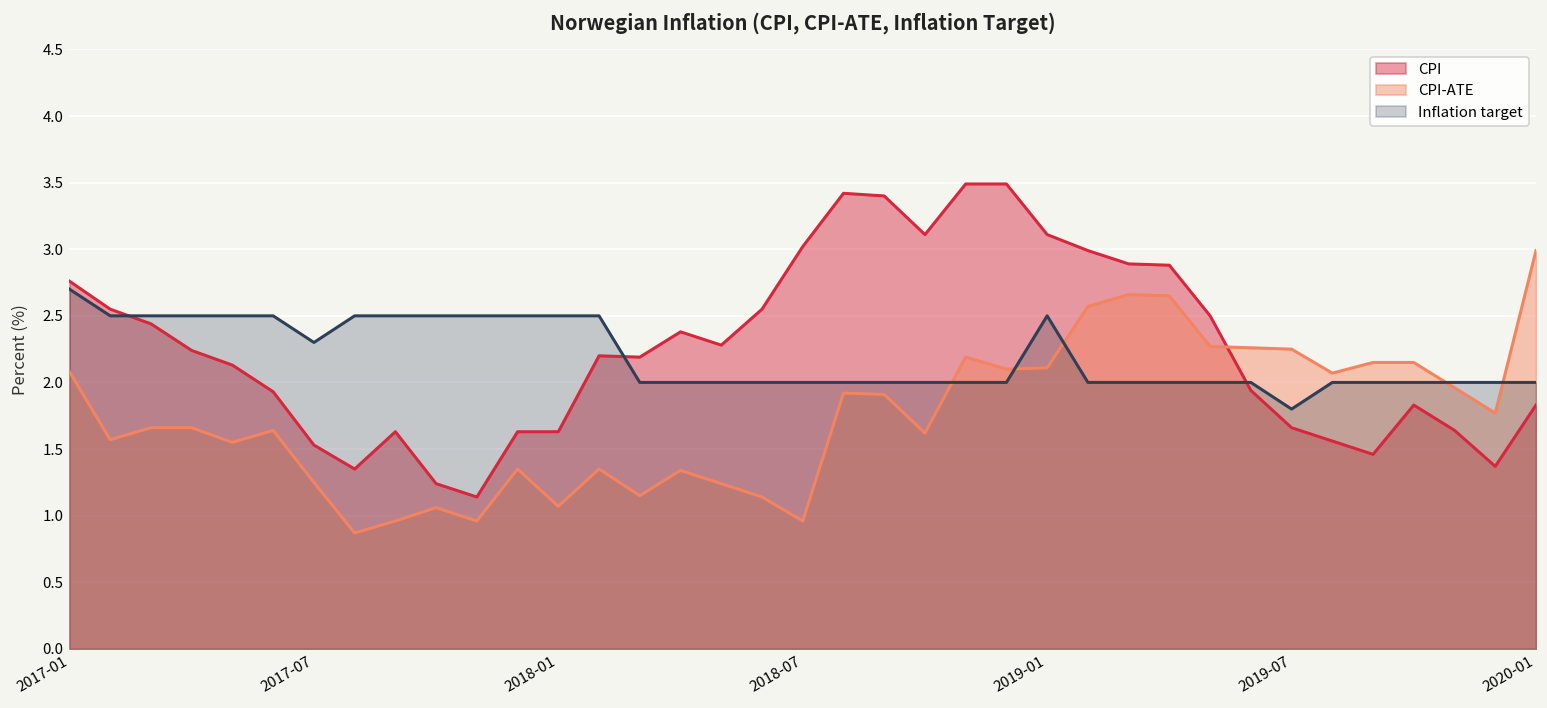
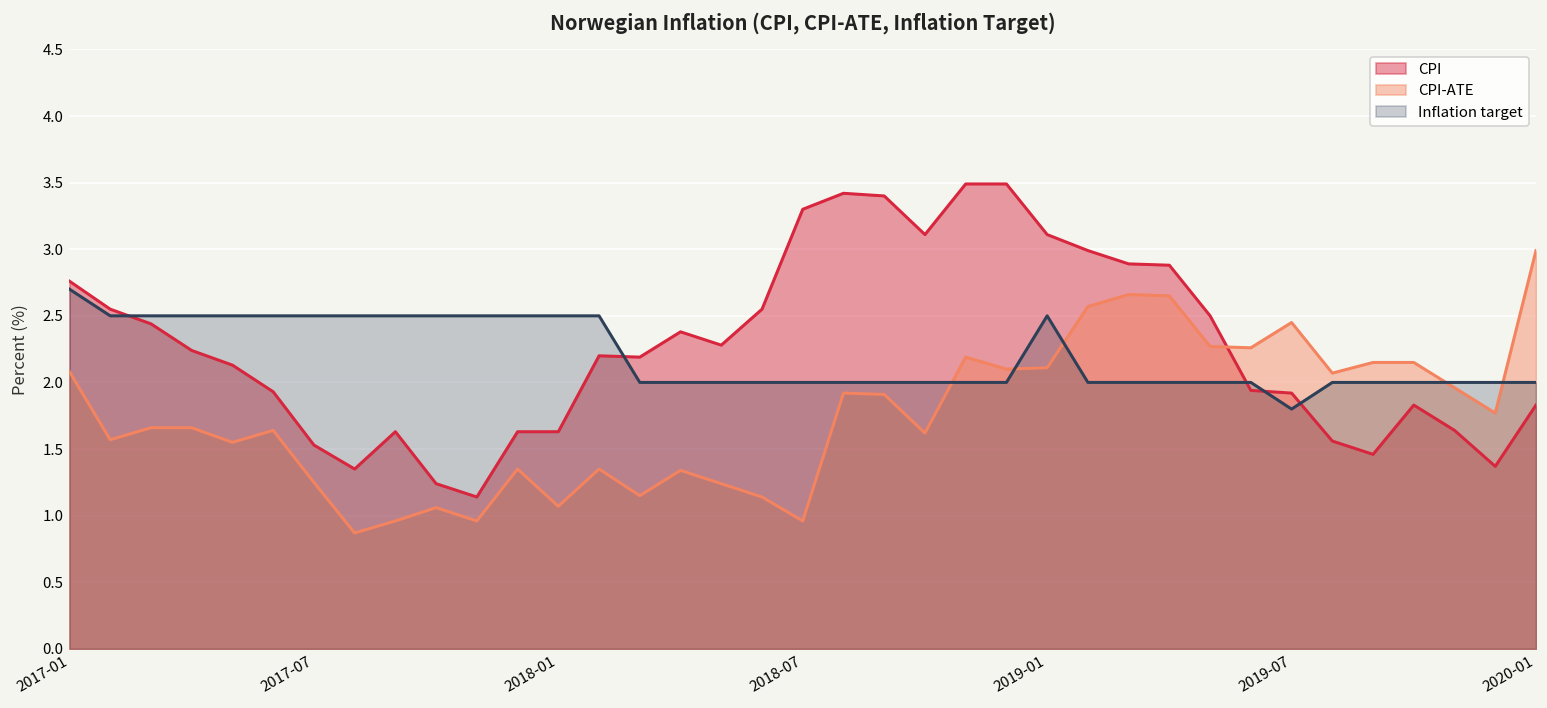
  {
    "CPI": {
      "2017-01": 2.76,
      "2017-07": 1.53,
      "2018-01": 1.63,
-     "2018-07": 3.02,
+     "2018-07": 3.30,
      "2019-01": 3.11,
-     "2019-07": 1.66,
+     "2019-07": 1.92,
      "2020-01": 1.83
    },
    "CPI-ATE": {
      "2017-01": 2.08,
      "2017-07": 1.25,
      "2018-01": 1.07,
      "2018-07": 0.96,
      "2019-01": 2.11,
-     "2019-07": 2.25,
+     "2019-07": 2.45,
      "2020-01": 2.99
    },
    "Inflation target": {
      "2017-01": 2.7,
-     "2017-07": 2.3,
+     "2017-07": 2.5,
      "2018-01": 2.5,
      "2018-07": 2.0,
      "2019-01": 2.5,
      "2019-07": 1.8,
      "2020-01": 2.0
    }
  }
